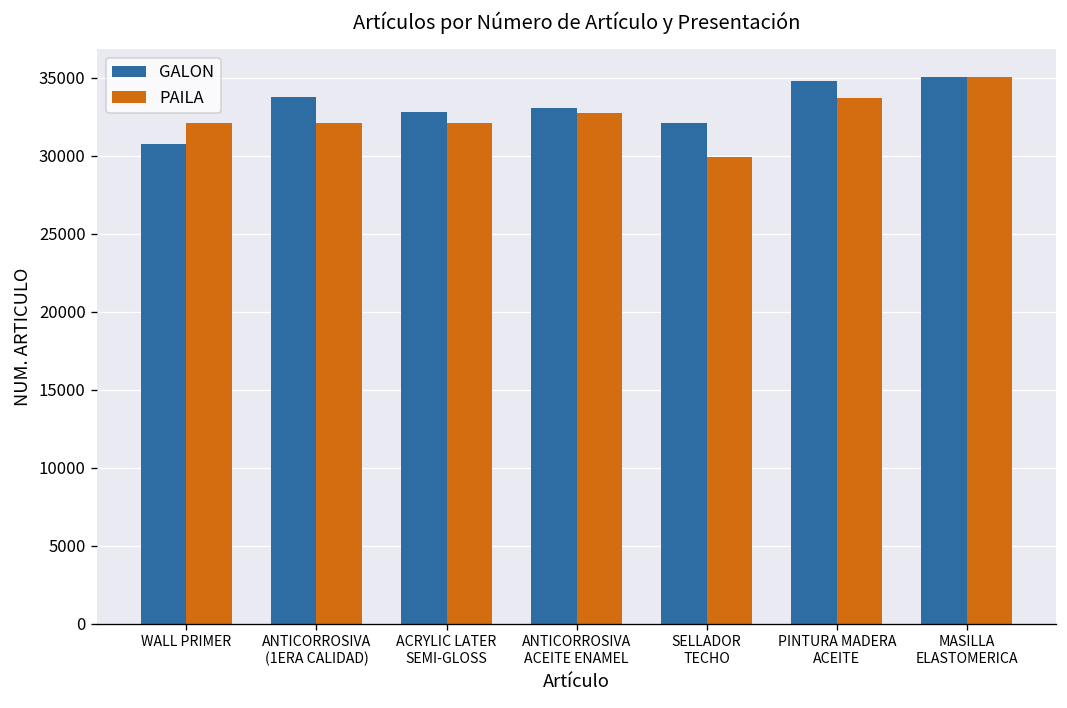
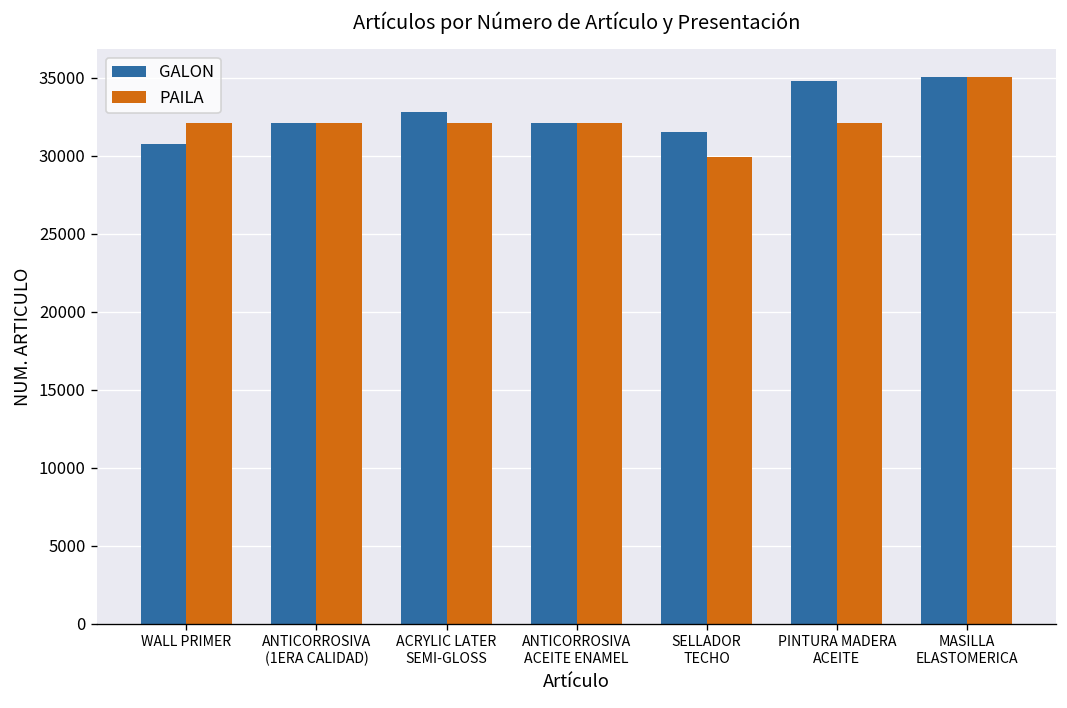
  {
    "GALON": {
      "WALL PRIMER": 30800,
-     "ANTICORROSIVA (1ERA CALIDAD)": 33800,
+     "ANTICORROSIVA (1ERA CALIDAD)": 32100,
      "ACRYLIC LATER SEMI-GLOSS": 32800,
-     "ANTICORROSIVA ACEITE ENAMEL": 33000,
-     "SELLADOR TECHO": 32100,
+     "ANTICORROSIVA ACEITE ENAMEL": 32100,
+     "SELLADOR TECHO": 31500,
      "PINTURA MADERA ACEITE": 34800,
      "MASILLA ELASTOMERICA": 35100
    },
    "PAILA": {
      "WALL PRIMER": 32100,
      "ANTICORROSIVA (1ERA CALIDAD)": 32100,
      "ACRYLIC LATER SEMI-GLOSS": 32100,
-     "ANTICORROSIVA ACEITE ENAMEL": 32800,
+     "ANTICORROSIVA ACEITE ENAMEL": 32100,
      "SELLADOR TECHO": 29900,
-     "PINTURA MADERA ACEITE": 33700,
+     "PINTURA MADERA ACEITE": 32100,
      "MASILLA ELASTOMERICA": 35100
    }
  }
